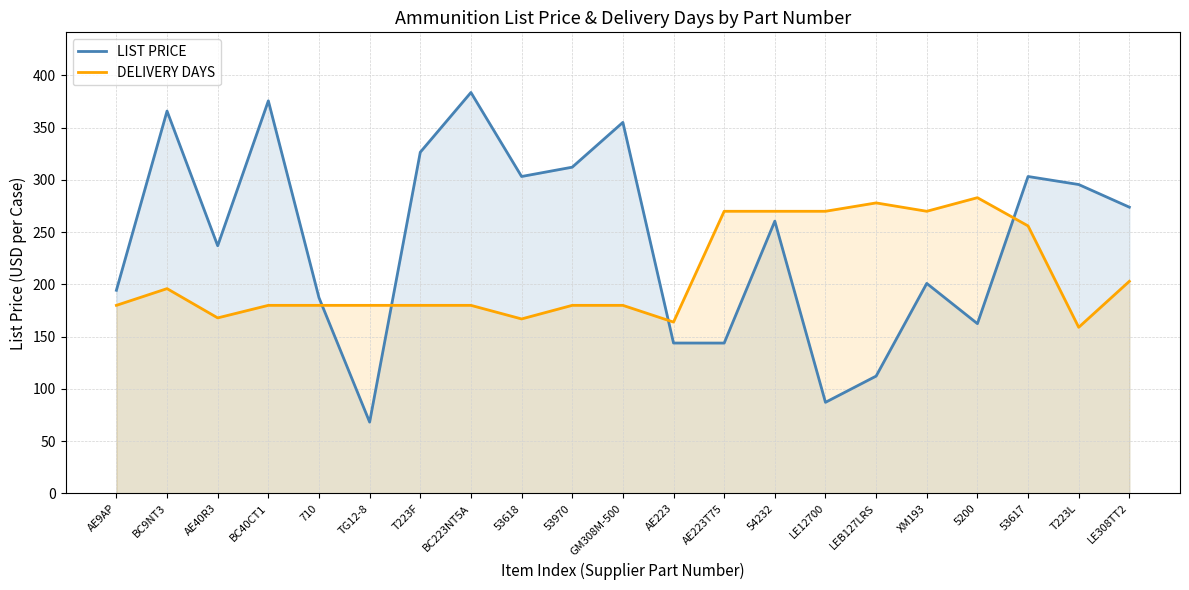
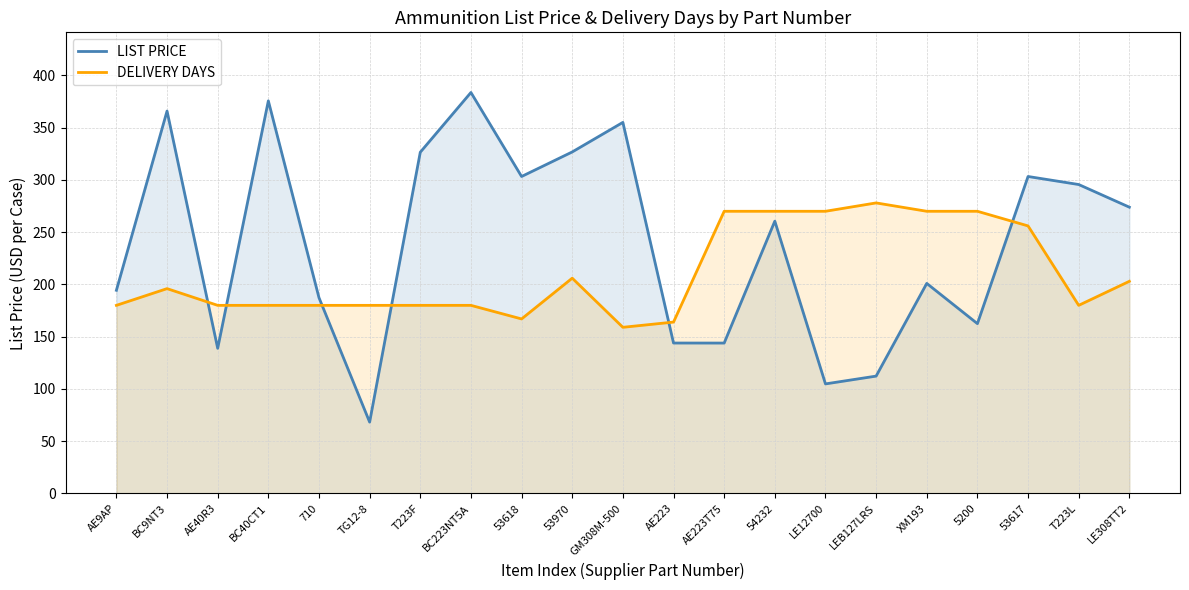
  {
    "LIST PRICE": {
      "AE9AP": 194,
      "BC9NT3": 366,
-     "AE40R3": 237,
+     "AE40R3": 139,
      "BC40CT1": 376,
      "710": 187,
      "TG12-8": 68,
      "T223F": 327,
      "BC223NT5A": 384,
      "53618": 303,
-     "53970": 312,
+     "53970": 327,
      "GM308M-500": 355,
      "AE223": 144,
      "AE223T75": 144,
      "54232": 261,
-     "LE12700": 87,
+     "LE12700": 105,
      "LEB127LRS": 112,
      "XM193": 201,
      "5200": 163,
      "53617": 303,
      "T223L": 296,
      "LE308TT2": 274
    },
    "DELIVERY DAYS": {
      "AE9AP": 180,
      "BC9NT3": 196,
-     "AE40R3": 168,
+     "AE40R3": 180,
      "BC40CT1": 180,
      "710": 180,
      "TG12-8": 180,
      "T223F": 180,
      "BC223NT5A": 180,
      "53618": 167,
-     "53970": 180,
-     "GM308M-500": 180,
+     "53970": 206,
+     "GM308M-500": 159,
      "AE223": 164,
      "AE223T75": 270,
      "54232": 270,
      "LE12700": 270,
      "LEB127LRS": 278,
      "XM193": 270,
-     "5200": 283,
+     "5200": 270,
      "53617": 256,
-     "T223L": 159,
+     "T223L": 180,
      "LE308TT2": 203
    }
  }
